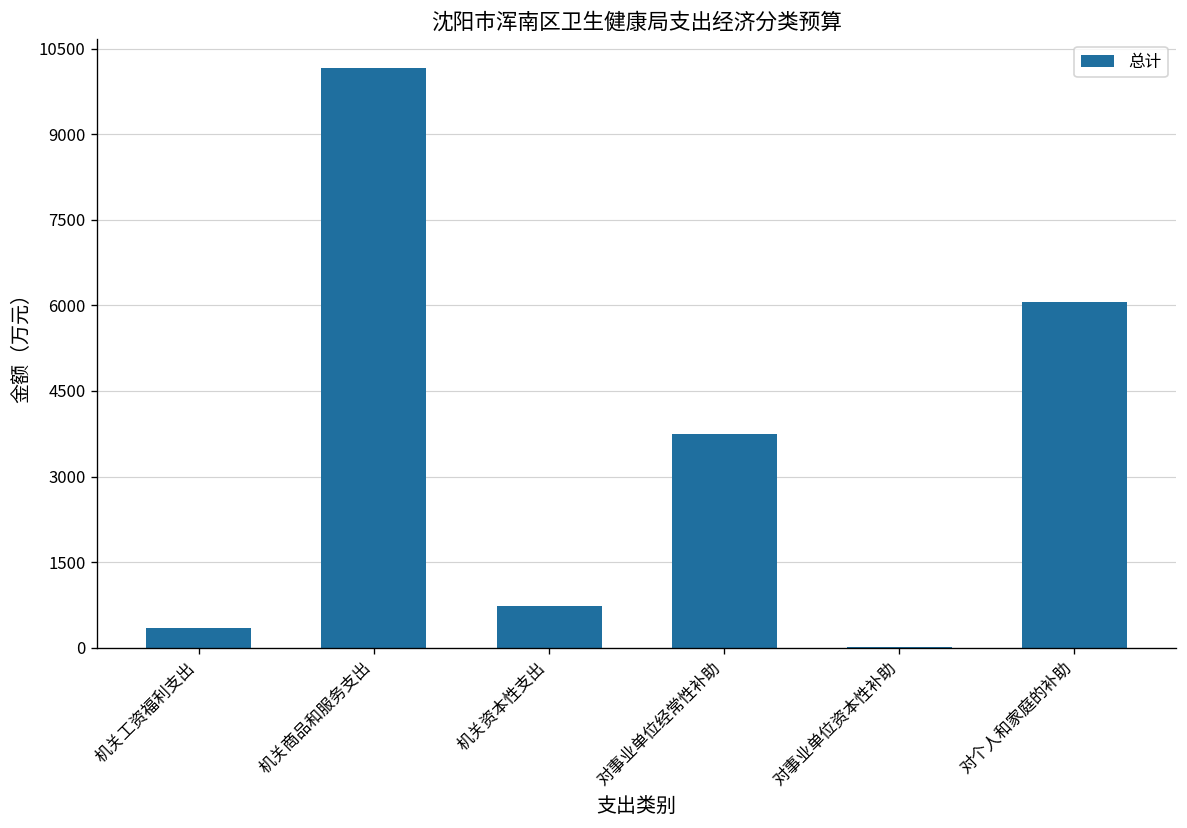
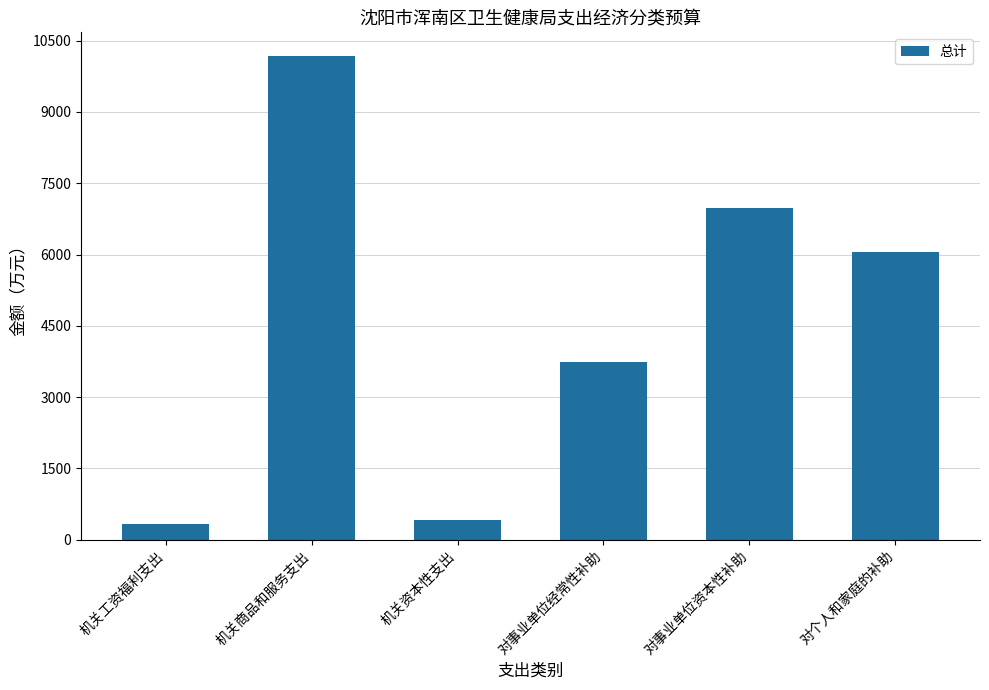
  {
    "机关工资福利支出": 300,
    "机关商品和服务支出": 10200,
-   "机关资本性支出": 700,
+   "机关资本性支出": 400,
    "对事业单位经常性补助": 3700,
-   "对事业单位资本性补助": 0,
+   "对事业单位资本性补助": 7000,
    "对个人和家庭的补助": 6100
  }
